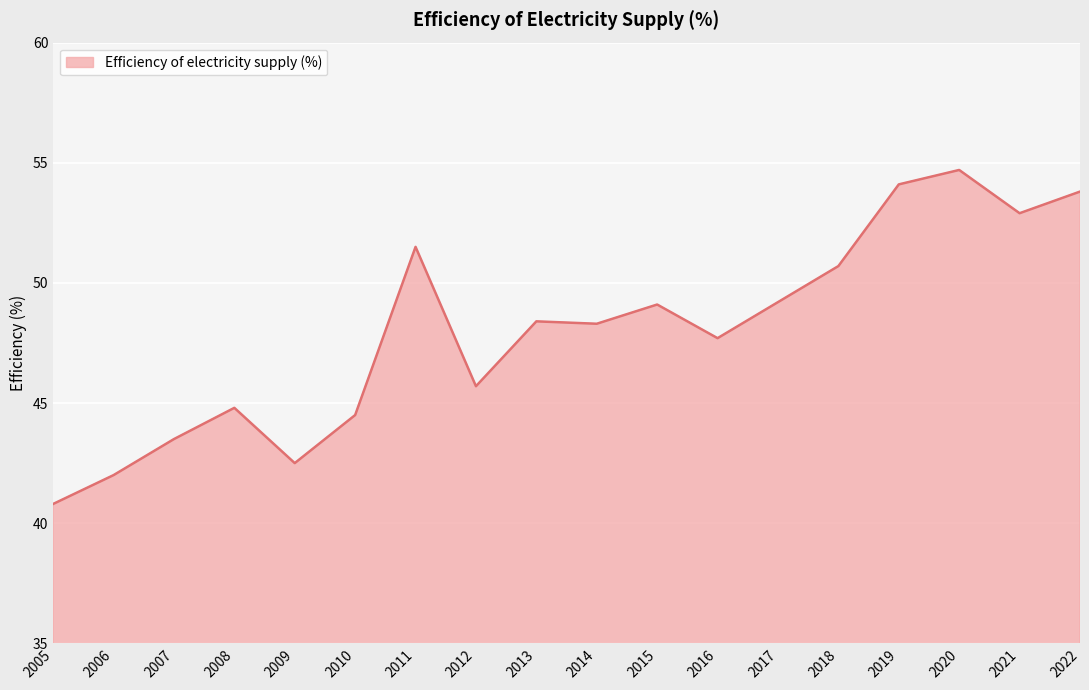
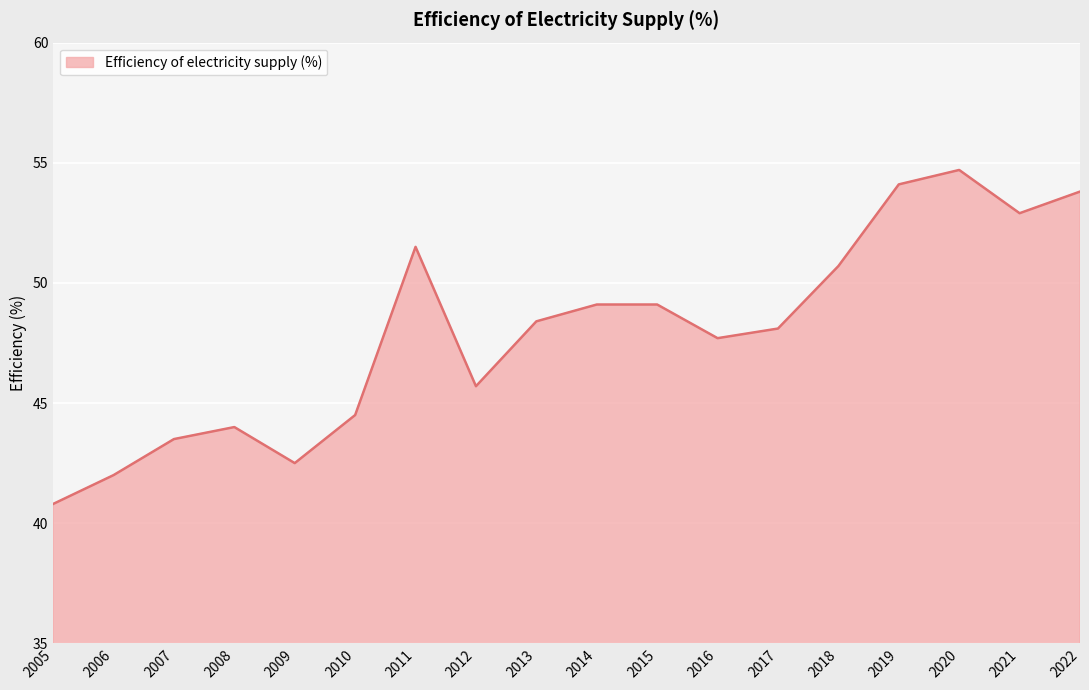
  {
    "2005": 40.8,
    "2006": 42.0,
    "2007": 43.5,
-   "2008": 44.8,
+   "2008": 44.0,
    "2009": 42.5,
    "2010": 44.5,
    "2011": 51.5,
    "2012": 45.7,
    "2013": 48.4,
-   "2014": 48.3,
+   "2014": 49.1,
    "2015": 49.1,
    "2016": 47.7,
-   "2017": 49.2,
+   "2017": 48.1,
    "2018": 50.7,
    "2019": 54.1,
    "2020": 54.7,
    "2021": 52.9,
    "2022": 53.8
  }
